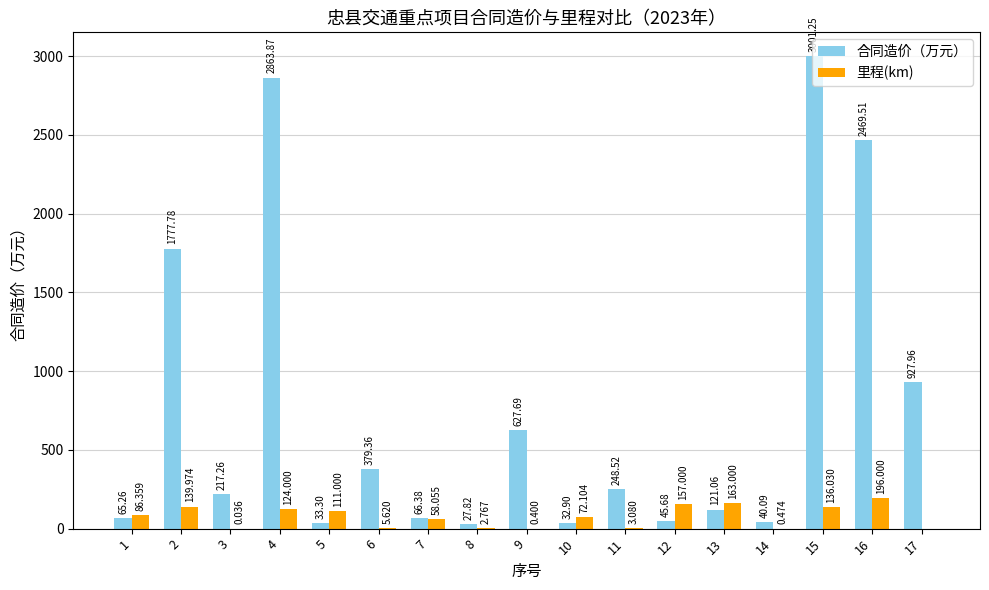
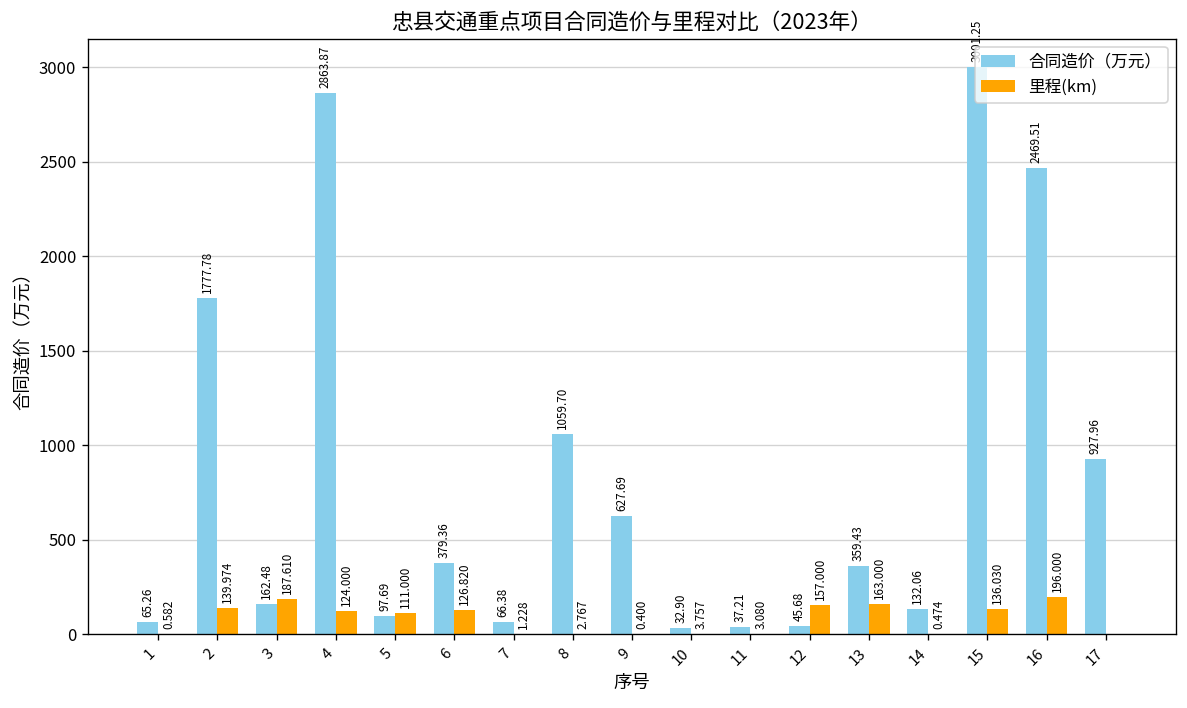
  {
    "合同造价（万元）": {
      "1": 65.26,
      "2": 1777.78,
-     "3": 217.26,
+     "3": 162.48,
      "4": 2863.87,
-     "5": 33.30,
+     "5": 97.69,
      "6": 379.36,
      "7": 66.38,
-     "8": 27.82,
+     "8": 1059.70,
      "9": 627.69,
      "10": 32.90,
-     "11": 248.52,
+     "11": 37.21,
      "12": 45.68,
-     "13": 121.06,
-     "14": 40.09,
+     "13": 359.43,
+     "14": 132.06,
      "16": 2469.51,
      "17": 927.96
    },
    "里程(km)": {
-     "1": 86.359,
+     "1": 0.582,
      "2": 139.974,
-     "3": 0.036,
+     "3": 187.610,
      "4": 124.000,
      "5": 111.000,
-     "6": 5.620,
-     "7": 58.055,
+     "6": 126.820,
+     "7": 1.228,
      "8": 2.767,
      "9": 0.400,
-     "10": 72.104,
+     "10": 3.757,
      "11": 3.080,
      "12": 157.000,
      "13": 163.000,
      "14": 0.474,
      "15": 136.030,
      "16": 196.000
    }
  }
